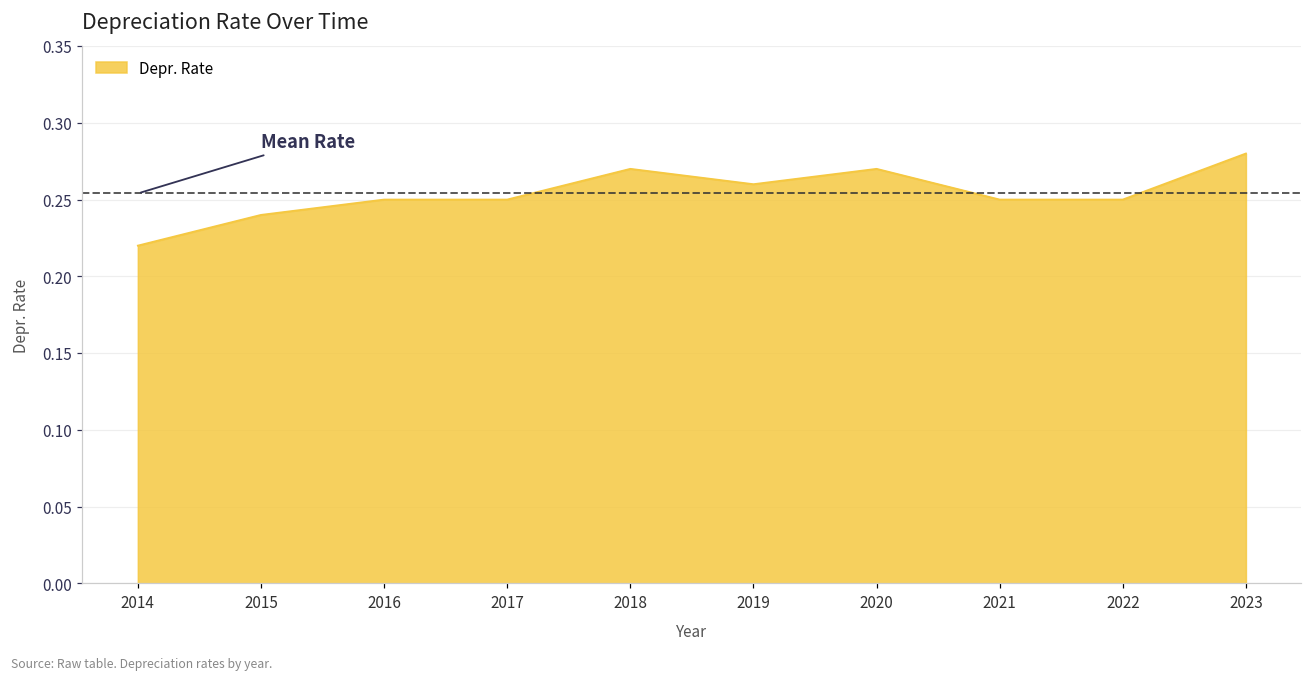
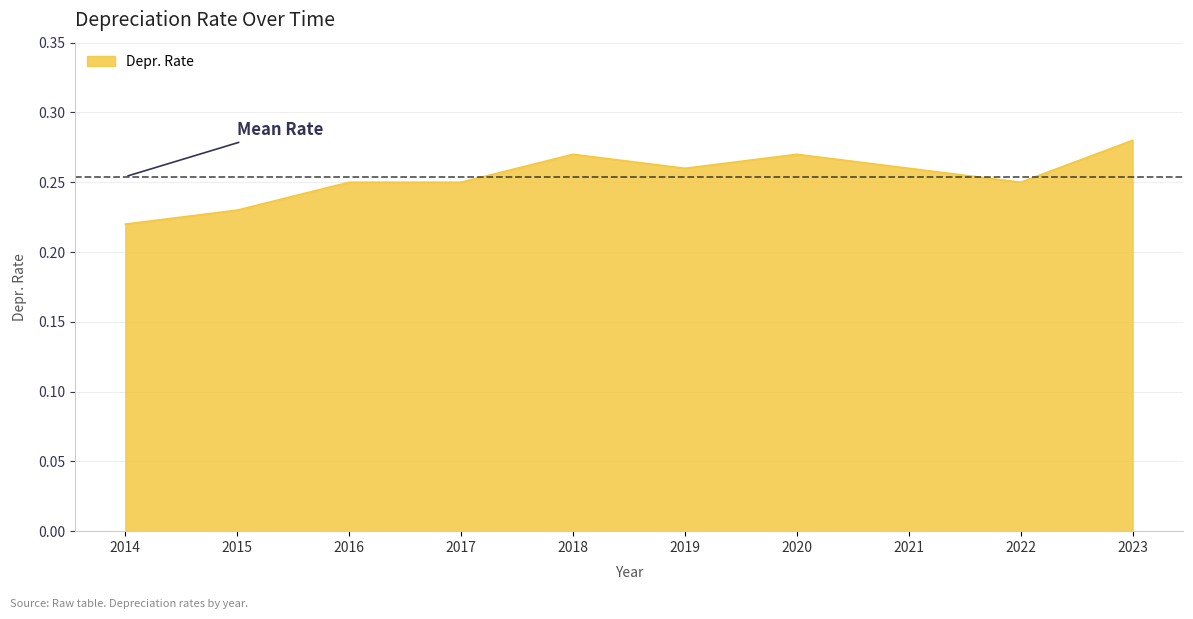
  {
    "2014": 0.22,
-   "2015": 0.24,
+   "2015": 0.23,
    "2016": 0.25,
    "2017": 0.25,
    "2018": 0.27,
    "2019": 0.26,
    "2020": 0.27,
-   "2021": 0.25,
+   "2021": 0.26,
    "2022": 0.25,
    "2023": 0.28
  }
